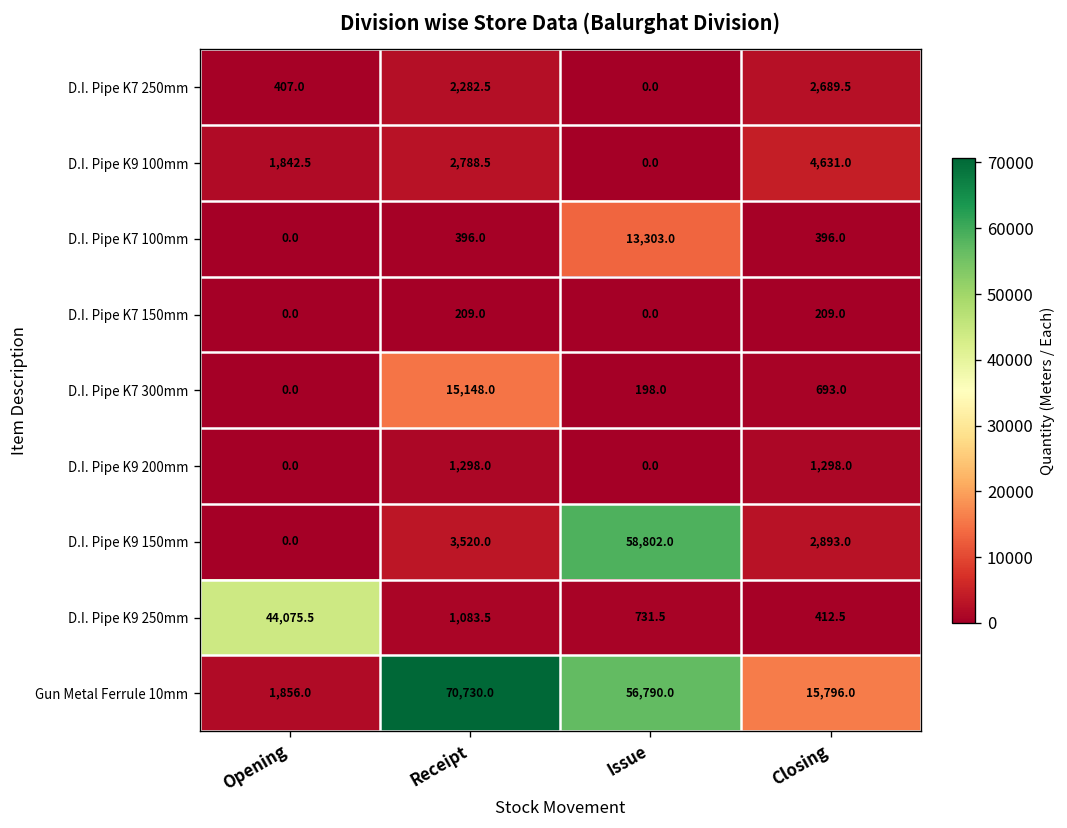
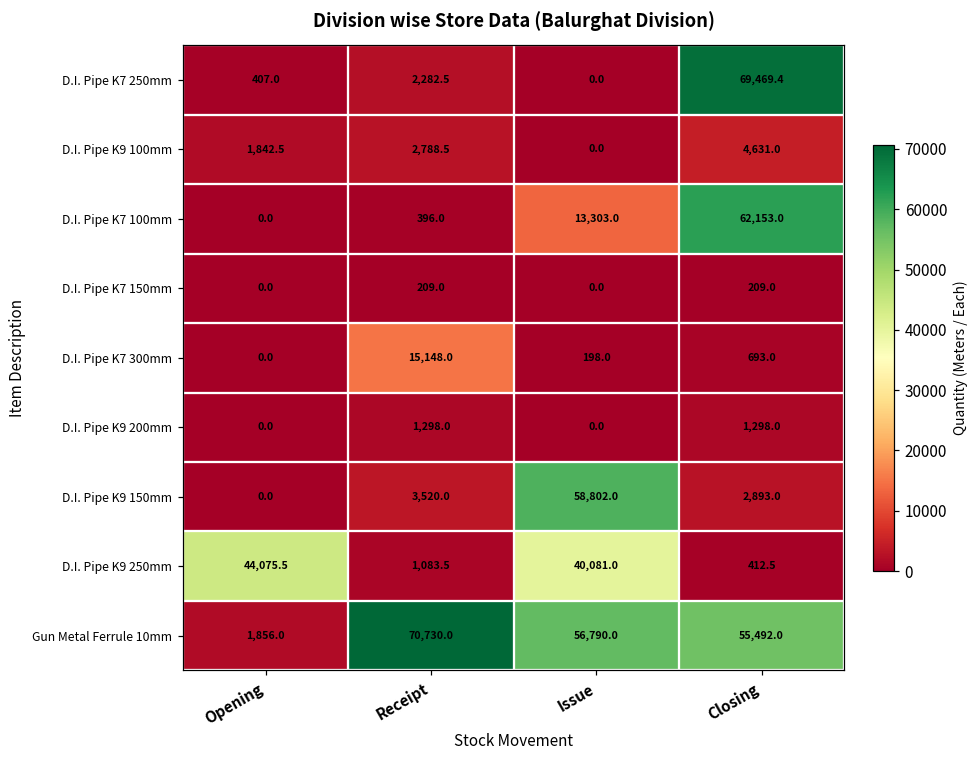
  {
    "D.I. Pipe K7 250mm": {
      "Opening": "407.0",
      "Receipt": "2,282.5",
      "Issue": "0.0",
-     "Closing": "2,689.5"
+     "Closing": "69,469.4"
    },
    "D.I. Pipe K9 100mm": {
      "Opening": "1,842.5",
      "Receipt": "2,788.5",
      "Issue": "0.0",
      "Closing": "4,631.0"
    },
    "D.I. Pipe K7 100mm": {
      "Opening": "0.0",
      "Receipt": "396.0",
      "Issue": "13,303.0",
-     "Closing": "396.0"
+     "Closing": "62,153.0"
    },
    "D.I. Pipe K7 150mm": {
      "Opening": "0.0",
      "Receipt": "209.0",
      "Issue": "0.0",
      "Closing": "209.0"
    },
    "D.I. Pipe K7 300mm": {
      "Opening": "0.0",
      "Receipt": "15,148.0",
      "Issue": "198.0",
      "Closing": "693.0"
    },
    "D.I. Pipe K9 200mm": {
      "Opening": "0.0",
      "Receipt": "1,298.0",
      "Issue": "0.0",
      "Closing": "1,298.0"
    },
    "D.I. Pipe K9 150mm": {
      "Opening": "0.0",
      "Receipt": "3,520.0",
      "Issue": "58,802.0",
      "Closing": "2,893.0"
    },
    "D.I. Pipe K9 250mm": {
      "Opening": "44,075.5",
      "Receipt": "1,083.5",
-     "Issue": "731.5",
+     "Issue": "40,081.0",
      "Closing": "412.5"
    },
    "Gun Metal Ferrule 10mm": {
      "Opening": "1,856.0",
      "Receipt": "70,730.0",
      "Issue": "56,790.0",
-     "Closing": "15,796.0"
+     "Closing": "55,492.0"
    }
  }
